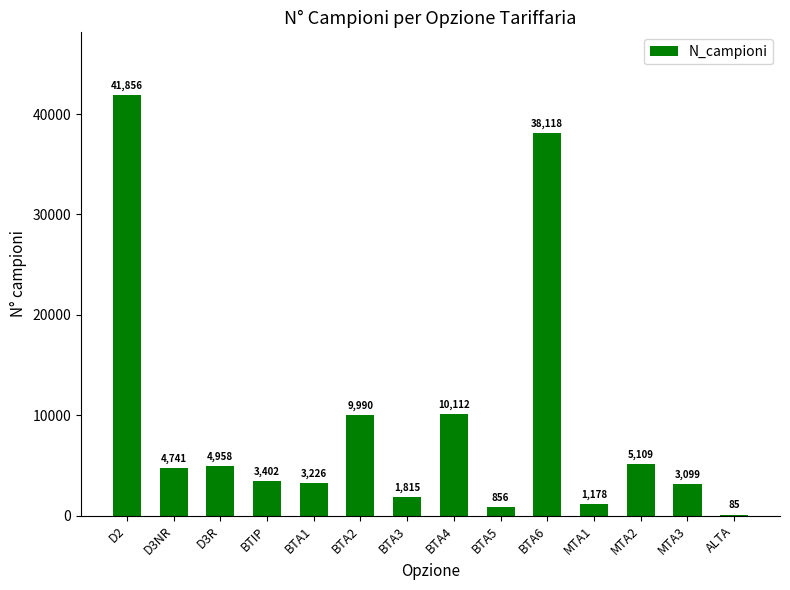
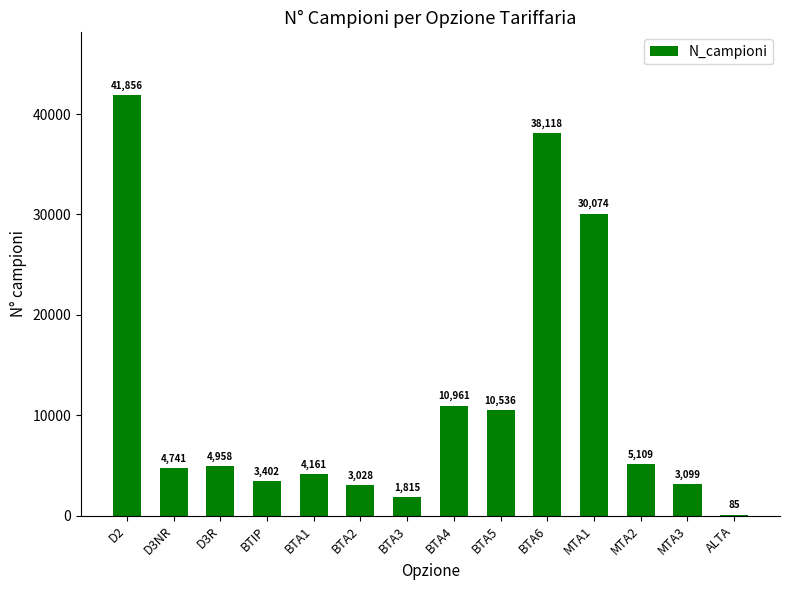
  {
    "D2": "41,856",
    "D3NR": "4,741",
    "D3R": "4,958",
    "BTIP": "3,402",
-   "BTA1": "3,226",
-   "BTA2": "9,990",
+   "BTA1": "4,161",
+   "BTA2": "3,028",
    "BTA3": "1,815",
-   "BTA4": "10,112",
-   "BTA5": "856",
+   "BTA4": "10,961",
+   "BTA5": "10,536",
    "BTA6": "38,118",
-   "MTA1": "1,178",
+   "MTA1": "30,074",
    "MTA2": "5,109",
    "MTA3": "3,099",
    "ALTA": "85"
  }
